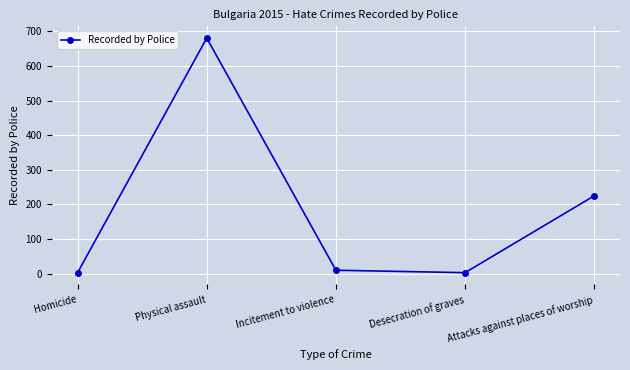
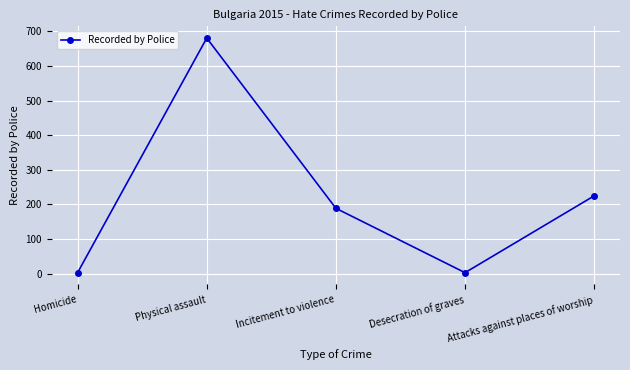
  {
    "Homicide": 0,
    "Physical assault": 680,
-   "Incitement to violence": 10,
+   "Incitement to violence": 190,
    "Desecration of graves": 0,
    "Attacks against places of worship": 230
  }
